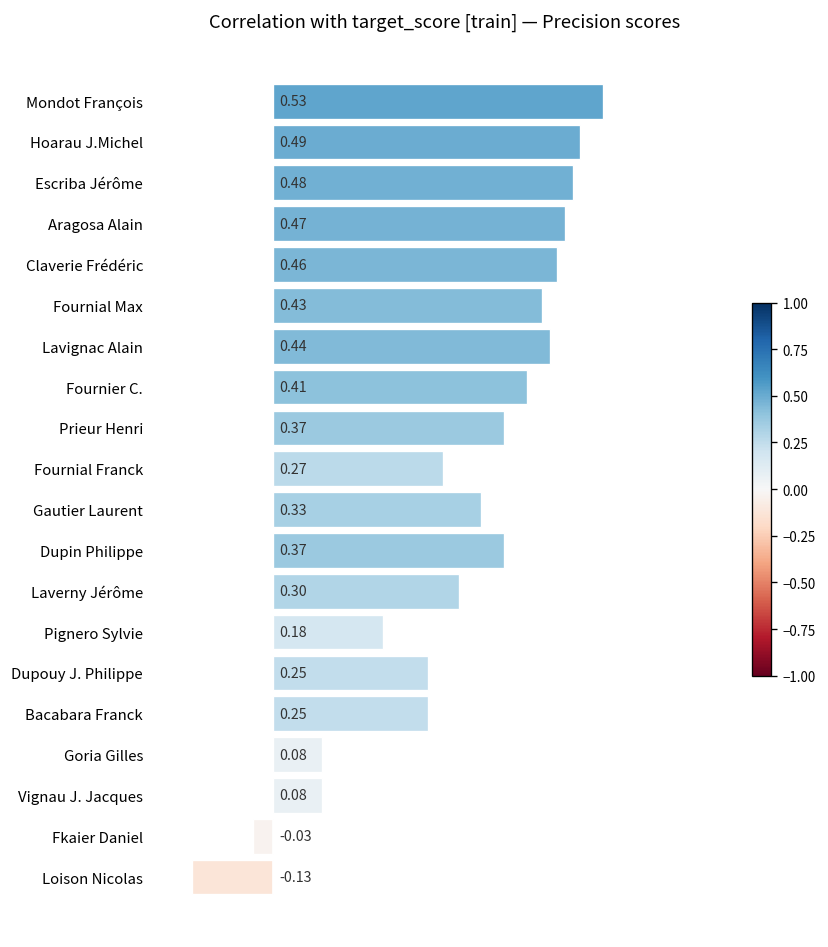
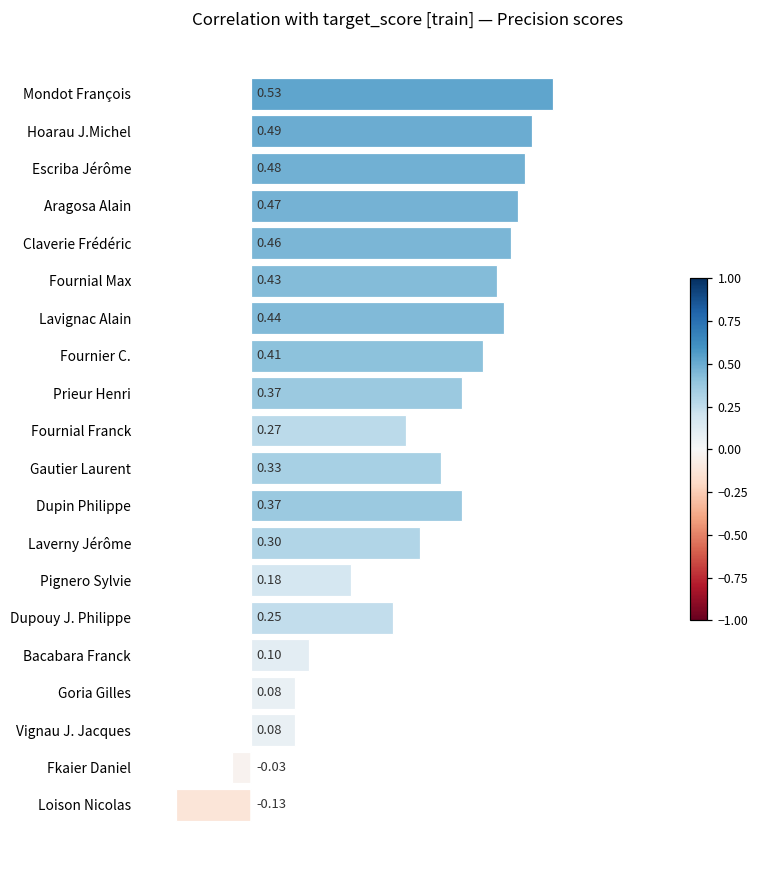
  {
    "Mondot François": 0.53,
    "Hoarau J.Michel": 0.49,
    "Escriba Jérôme": 0.48,
    "Aragosa Alain": 0.47,
    "Claverie Frédéric": 0.46,
    "Fournial Max": 0.43,
    "Lavignac Alain": 0.44,
    "Fournier C.": 0.41,
    "Prieur Henri": 0.37,
    "Fournial Franck": 0.27,
    "Gautier Laurent": 0.33,
    "Dupin Philippe": 0.37,
    "Laverny Jérôme": 0.30,
    "Pignero Sylvie": 0.18,
    "Dupouy J. Philippe": 0.25,
-   "Bacabara Franck": 0.25,
+   "Bacabara Franck": 0.10,
    "Goria Gilles": 0.08,
    "Vignau J. Jacques": 0.08,
    "Fkaier Daniel": -0.03
  }
